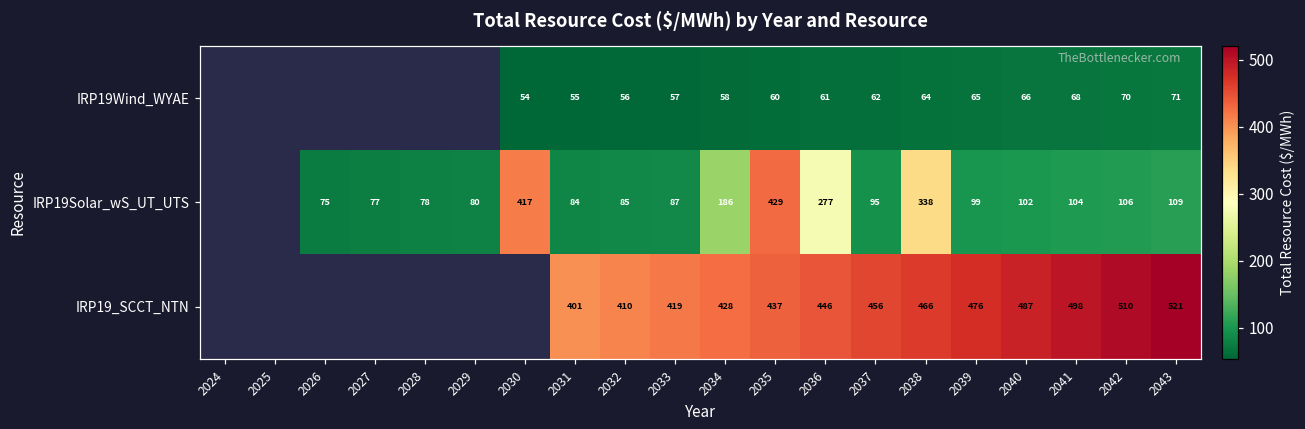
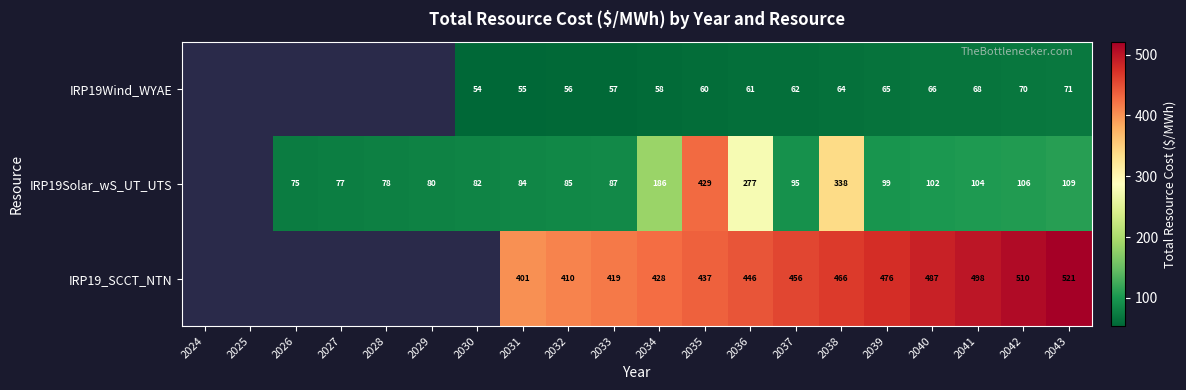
  {
    "IRP19Wind_WYAE": {
      "2030": 54,
      "2031": 55,
      "2032": 56,
      "2033": 57,
      "2034": 58,
      "2035": 60,
      "2036": 61,
      "2037": 62,
      "2038": 64,
      "2039": 65,
      "2040": 66,
      "2041": 68,
      "2043": 71
    },
    "IRP19Solar_wS_UT_UTS": {
      "2026": 75,
      "2027": 77,
      "2028": 78,
      "2029": 80,
-     "2030": 417,
+     "2030": 82,
      "2031": 84,
      "2032": 85,
      "2033": 87,
      "2034": 186,
      "2035": 429,
      "2036": 277,
      "2037": 95,
      "2038": 338,
      "2039": 99,
      "2040": 102,
      "2041": 104,
      "2042": 106,
      "2043": 109
    },
    "IRP19_SCCT_NTN": {
      "2031": 401,
      "2032": 410,
      "2033": 419,
      "2034": 428,
      "2035": 437,
      "2036": 446,
      "2037": 456,
      "2038": 466,
      "2039": 476,
      "2040": 487,
      "2041": 498,
      "2042": 510,
      "2043": 521
    }
  }
